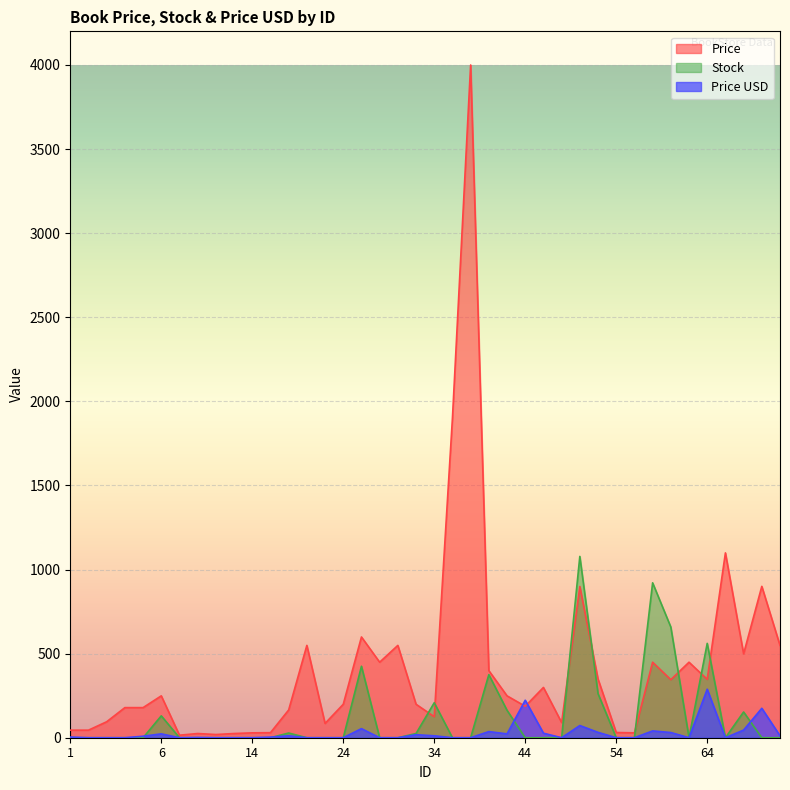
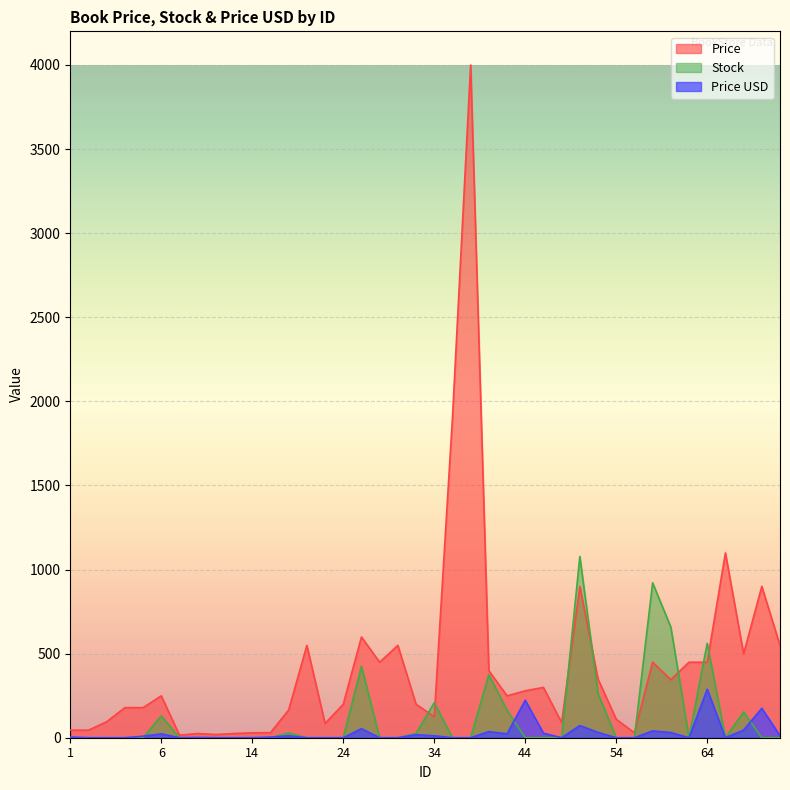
  {
    "Price": {
-     "44": 190,
-     "54": 30,
-     "64": 350
+     "44": 280,
+     "54": 110,
+     "64": 450
    },
    "Stock": {
      "44": 0,
      "64": 560
    },
    "Price USD": {
      "44": 220,
      "64": 290
    }
  }
